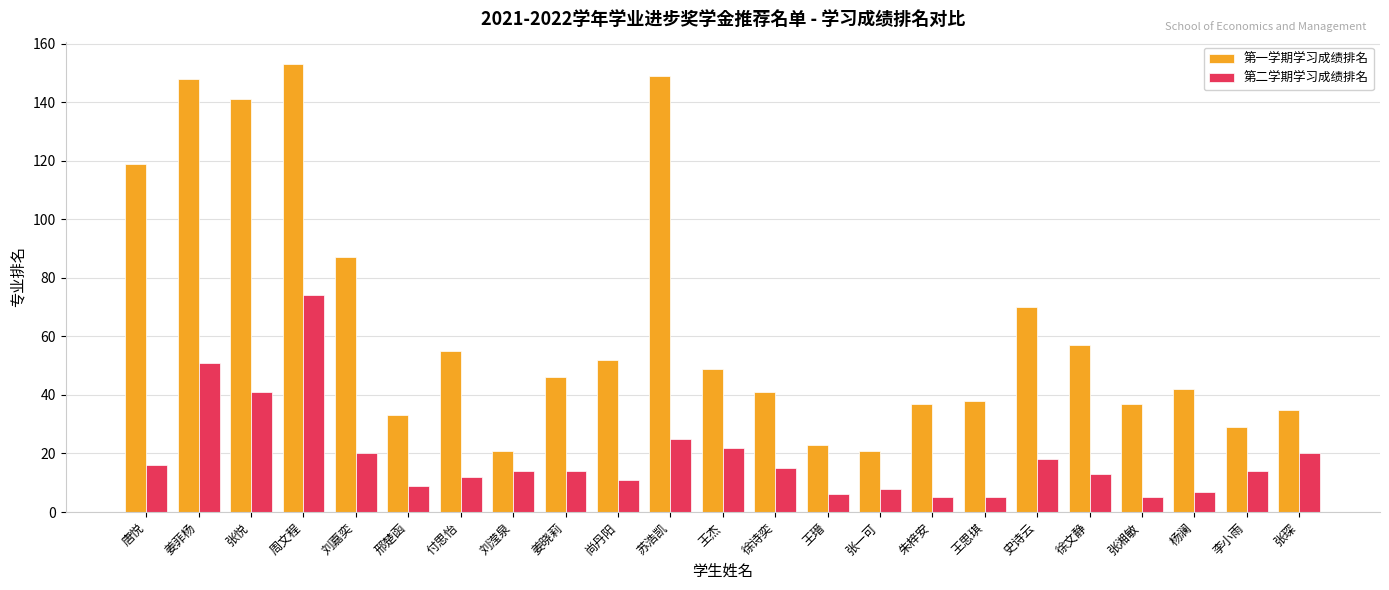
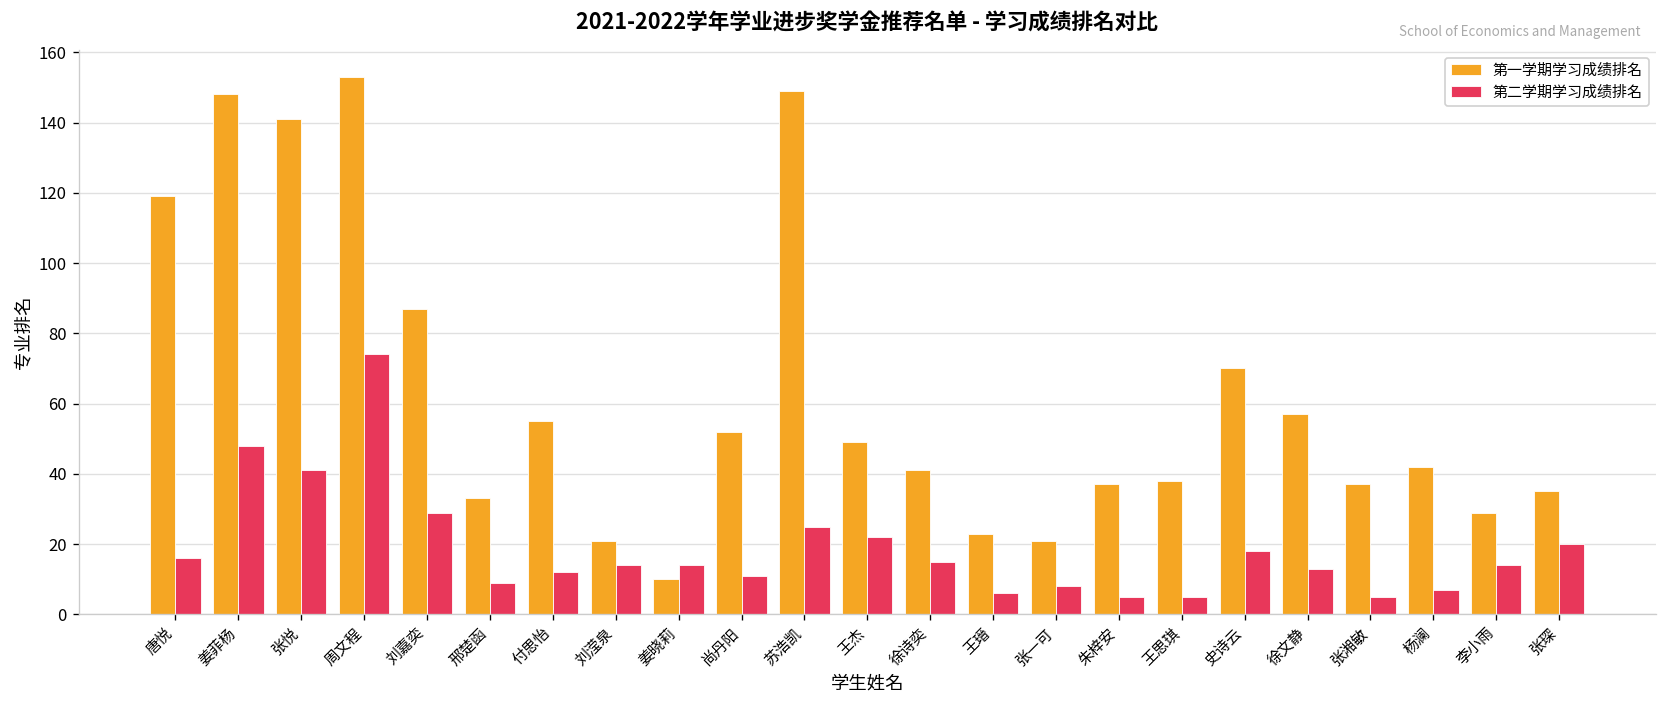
  {
    "第一学期学习成绩排名": {
      "唐悦": 119,
      "姜菲杨": 148,
      "张悦": 141,
      "周文程": 153,
      "刘嘉奕": 87,
      "邢楚函": 33,
      "付思怡": 55,
      "刘滢泉": 21,
-     "姜晓莉": 46,
+     "姜晓莉": 10,
      "尚丹阳": 52,
      "苏浩凯": 149,
      "王杰": 49,
      "徐诗奕": 41,
      "王瑨": 23,
      "张一可": 21,
      "朱梓安": 37,
      "王思琪": 38,
      "史诗云": 70,
      "徐文静": 57,
      "张湘敏": 37,
      "杨澜": 42,
      "李小雨": 29,
      "张琛": 35
    },
    "第二学期学习成绩排名": {
      "唐悦": 16,
-     "姜菲杨": 51,
+     "姜菲杨": 48,
      "张悦": 41,
      "周文程": 74,
-     "刘嘉奕": 20,
+     "刘嘉奕": 29,
      "邢楚函": 9,
      "付思怡": 12,
      "刘滢泉": 14,
      "姜晓莉": 14,
      "尚丹阳": 11,
      "苏浩凯": 25,
      "王杰": 22,
      "徐诗奕": 15,
      "王瑨": 6,
      "张一可": 8,
      "朱梓安": 5,
      "王思琪": 5,
      "史诗云": 18,
      "徐文静": 13,
      "张湘敏": 5,
      "杨澜": 7,
      "李小雨": 14,
      "张琛": 20
    }
  }
